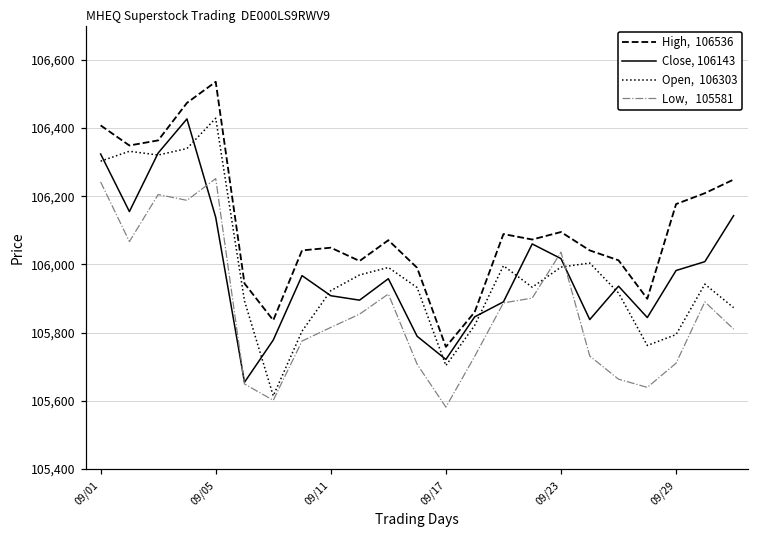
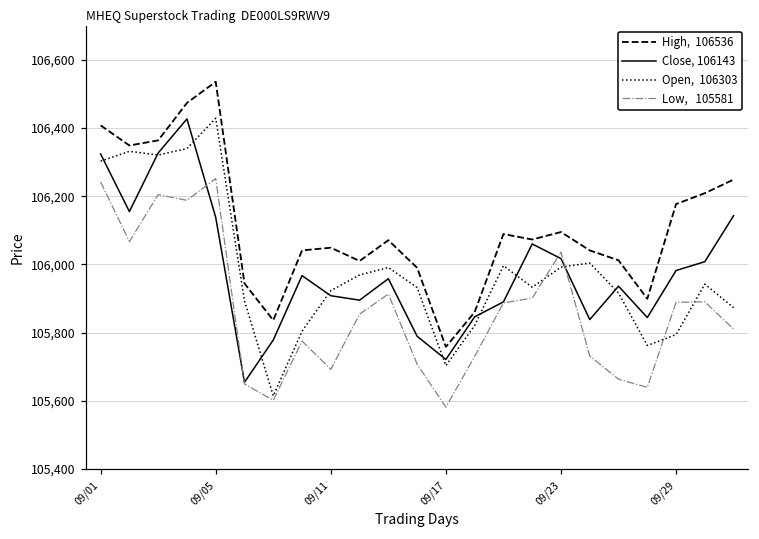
  {
    "Low, 105581": {
      "09/01": "106,240",
      "09/05": "106,250",
-     "09/11": "105,820",
+     "09/11": "105,690",
      "09/17": "105,580",
      "09/23": "106,040",
-     "09/29": "105,710"
+     "09/29": "105,890"
    }
  }
